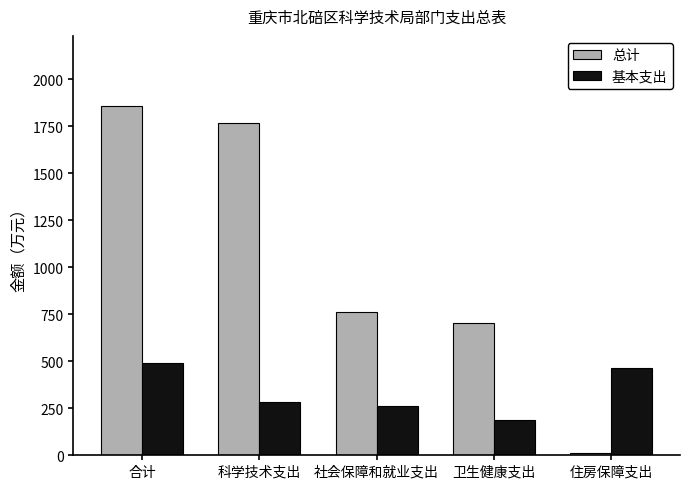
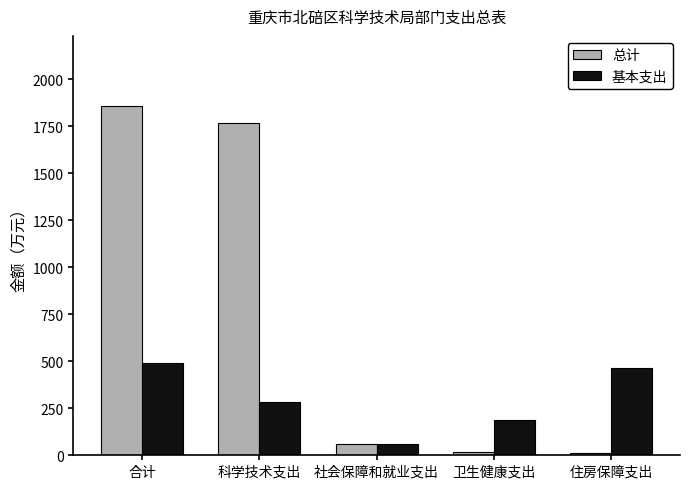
  {
    "总计": {
      "合计": 1860,
      "科学技术支出": 1770,
-     "社会保障和就业支出": 760,
-     "卫生健康支出": 700,
+     "社会保障和就业支出": 60,
+     "卫生健康支出": 20,
      "住房保障支出": 10
    },
    "基本支出": {
      "合计": 490,
      "科学技术支出": 280,
-     "社会保障和就业支出": 260,
+     "社会保障和就业支出": 60,
      "卫生健康支出": 190,
      "住房保障支出": 460
    }
  }
